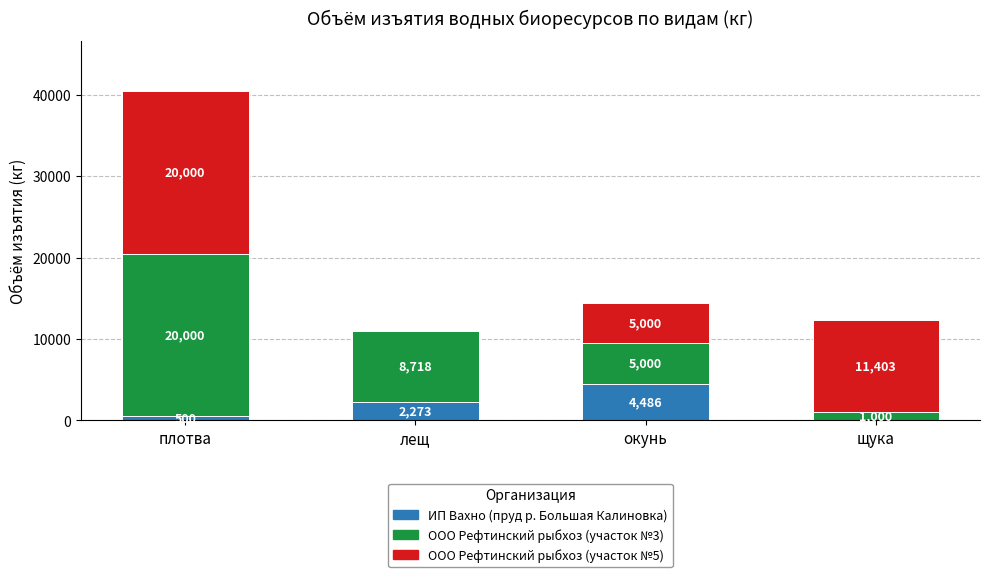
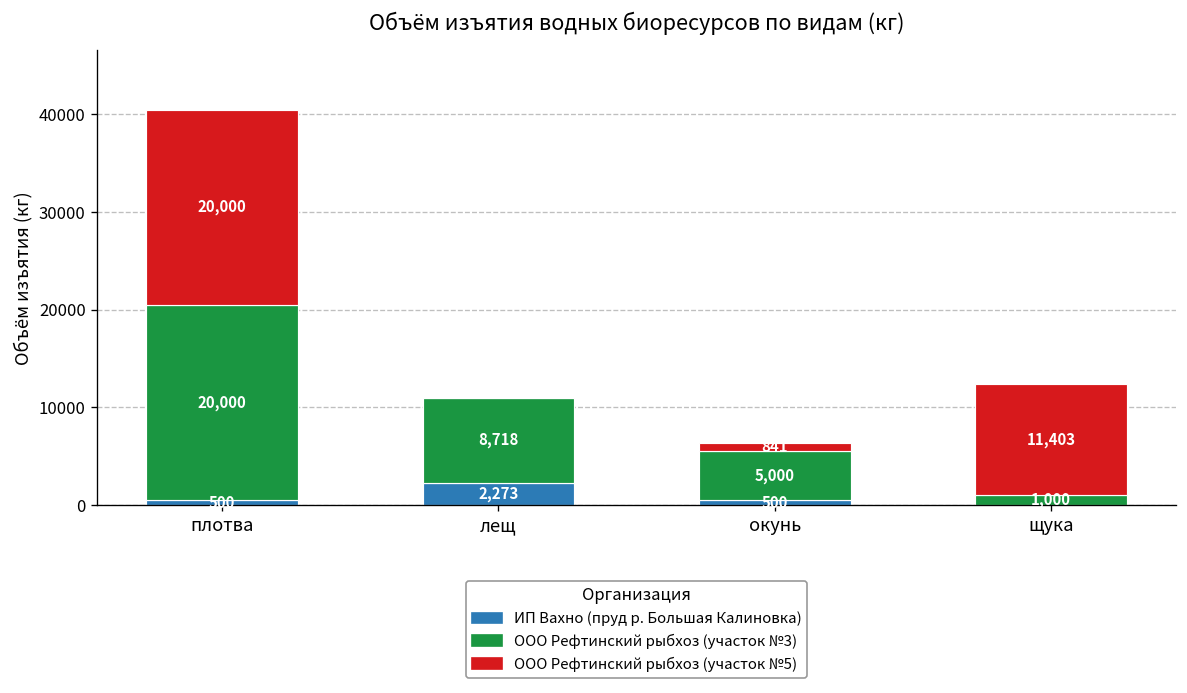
  {
    "ИП Вахно (пруд р. Большая Калиновка)": {
      "плотва": "500",
      "лещ": "2,273",
-     "окунь": "4,486"
+     "окунь": "500"
    },
    "ООО Рефтинский рыбхоз (участок №3)": {
      "плотва": "20,000",
      "лещ": "8,718",
      "окунь": "5,000",
      "щука": "1,000"
    },
    "ООО Рефтинский рыбхоз (участок №5)": {
      "плотва": "20,000",
-     "окунь": "5,000",
+     "окунь": "841",
      "щука": "11,403"
    }
  }
